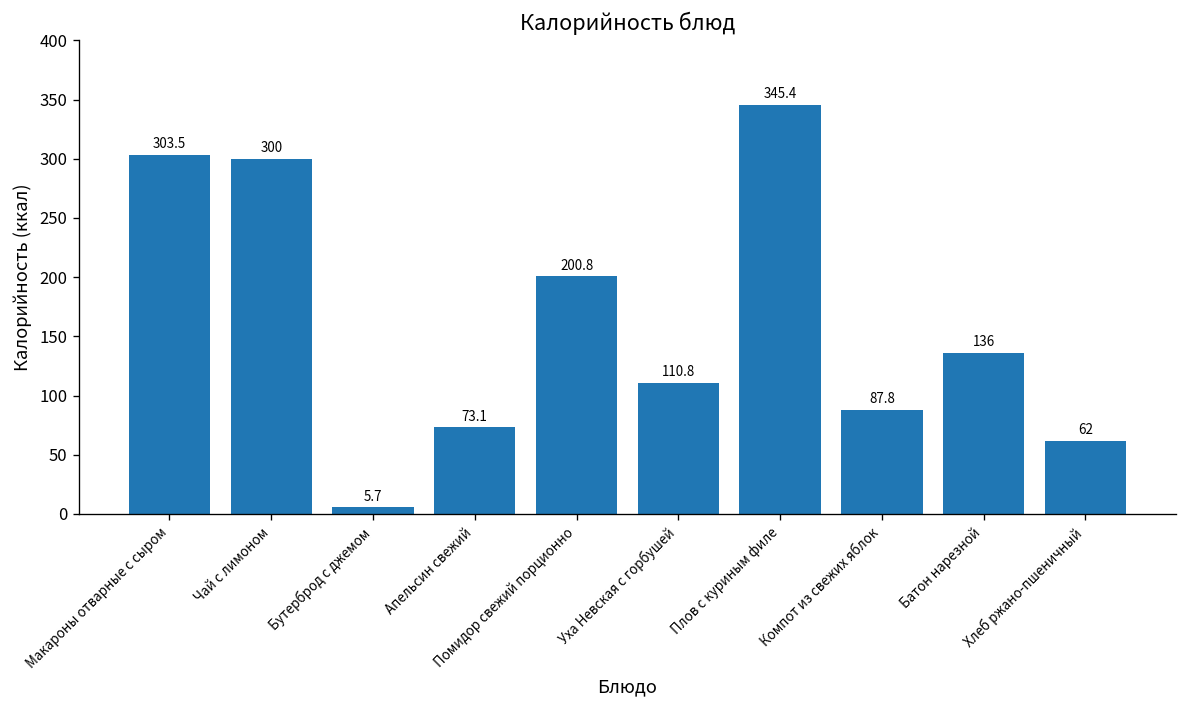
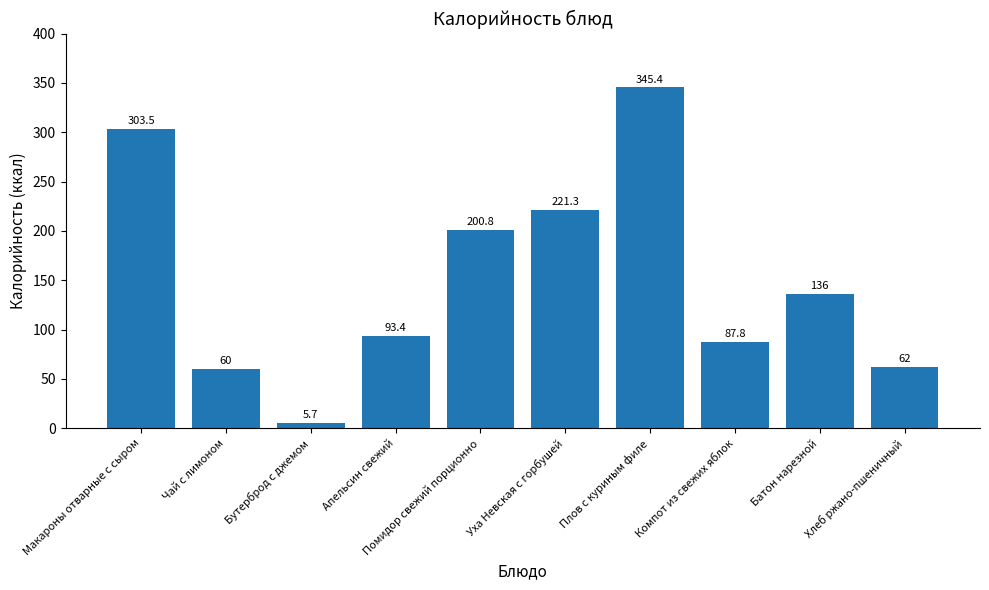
  {
    "Макароны отварные с сыром": 303.5,
-   "Чай с лимоном": 300,
+   "Чай с лимоном": 60,
    "Бутерброд с джемом": 5.7,
-   "Апельсин свежий": 73.1,
+   "Апельсин свежий": 93.4,
    "Помидор свежий порционно": 200.8,
-   "Уха Невская с горбушей": 110.8,
+   "Уха Невская с горбушей": 221.3,
    "Плов с куриным филе": 345.4,
    "Компот из свежих яблок": 87.8,
    "Батон нарезной": 136,
    "Хлеб ржано-пшеничный": 62
  }
